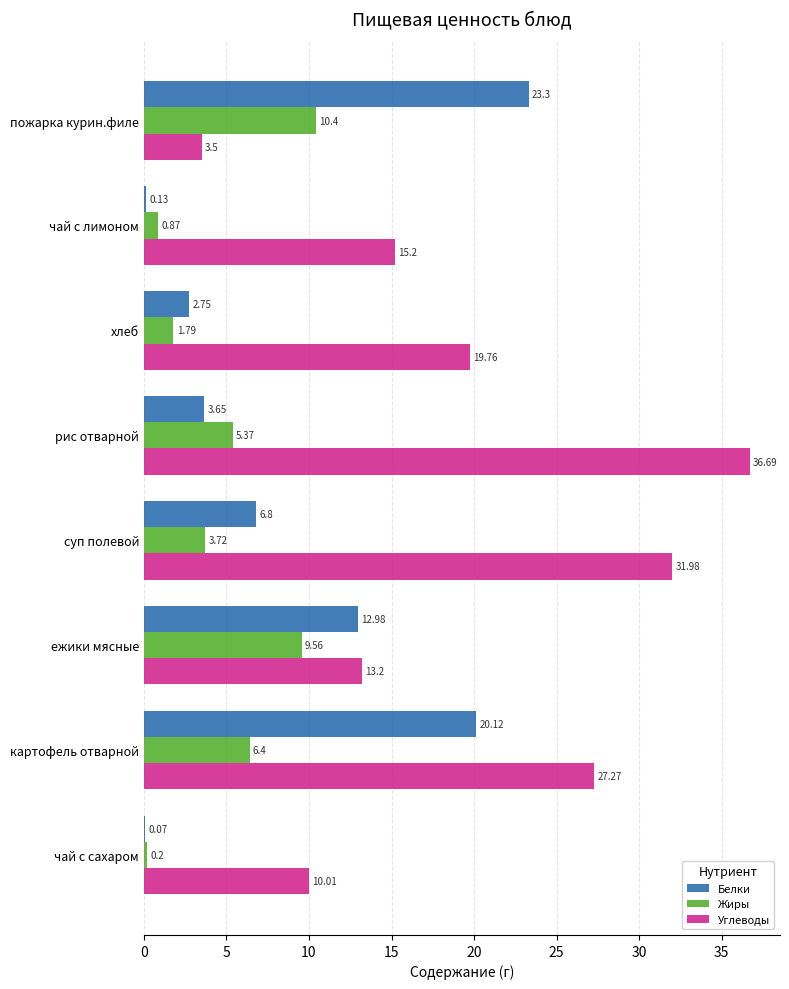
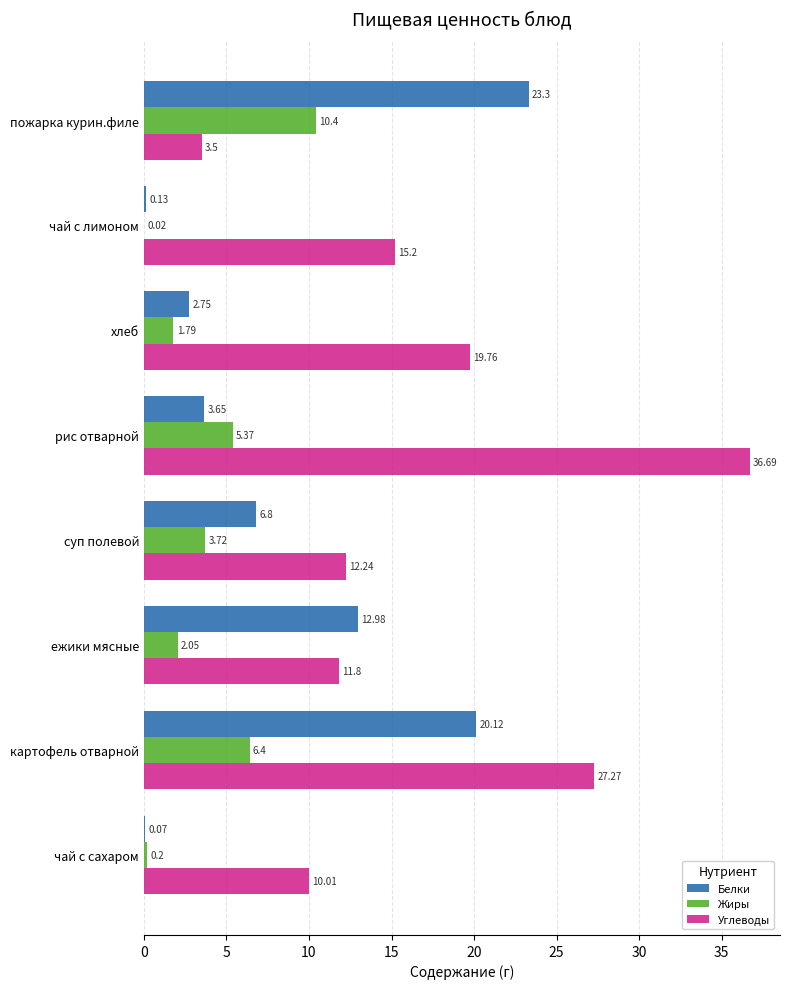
  {
    "Белки": {
      "пожарка курин.филе": 23.3,
      "чай с лимоном": 0.13,
      "хлеб": 2.75,
      "рис отварной": 3.65,
      "суп полевой": 6.8,
      "ежики мясные": 12.98,
      "картофель отварной": 20.12,
      "чай с сахаром": 0.07
    },
    "Жиры": {
      "пожарка курин.филе": 10.4,
-     "чай с лимоном": 0.87,
+     "чай с лимоном": 0.02,
      "хлеб": 1.79,
      "рис отварной": 5.37,
      "суп полевой": 3.72,
-     "ежики мясные": 9.56,
+     "ежики мясные": 2.05,
      "картофель отварной": 6.4,
      "чай с сахаром": 0.2
    },
    "Углеводы": {
      "пожарка курин.филе": 3.5,
      "чай с лимоном": 15.2,
      "хлеб": 19.76,
      "рис отварной": 36.69,
-     "суп полевой": 31.98,
-     "ежики мясные": 13.2,
+     "суп полевой": 12.24,
+     "ежики мясные": 11.8,
      "картофель отварной": 27.27,
      "чай с сахаром": 10.01
    }
  }
